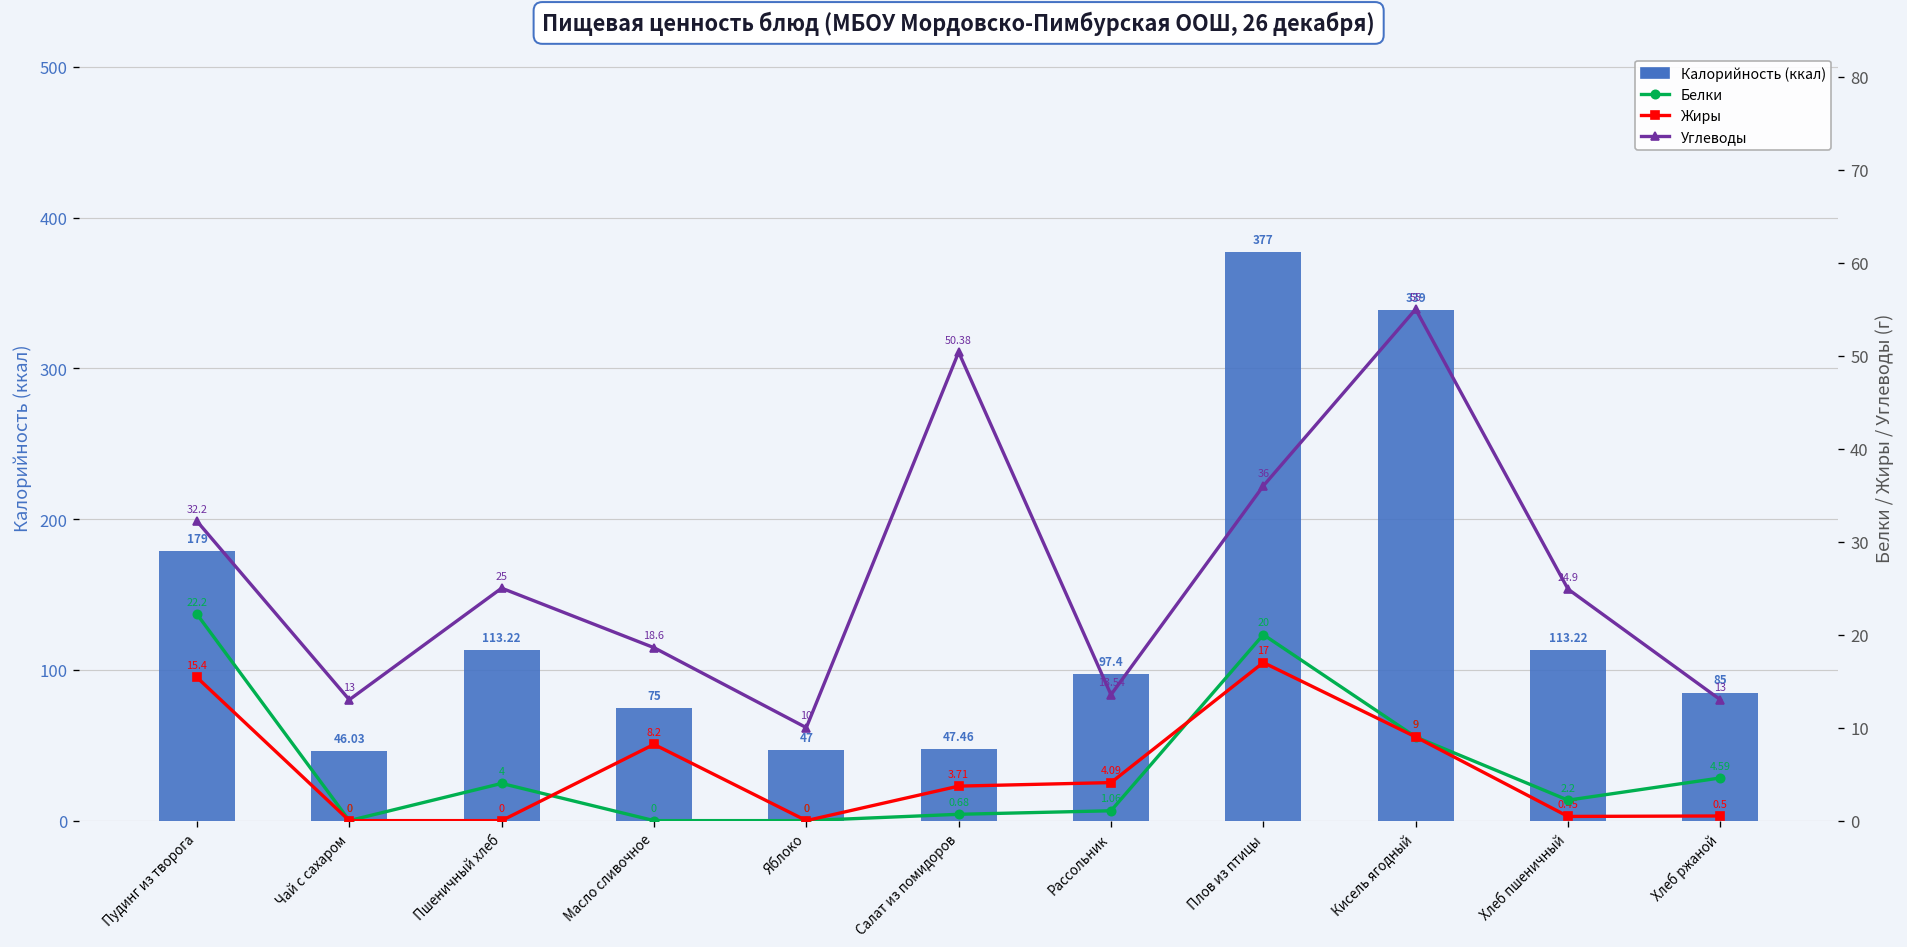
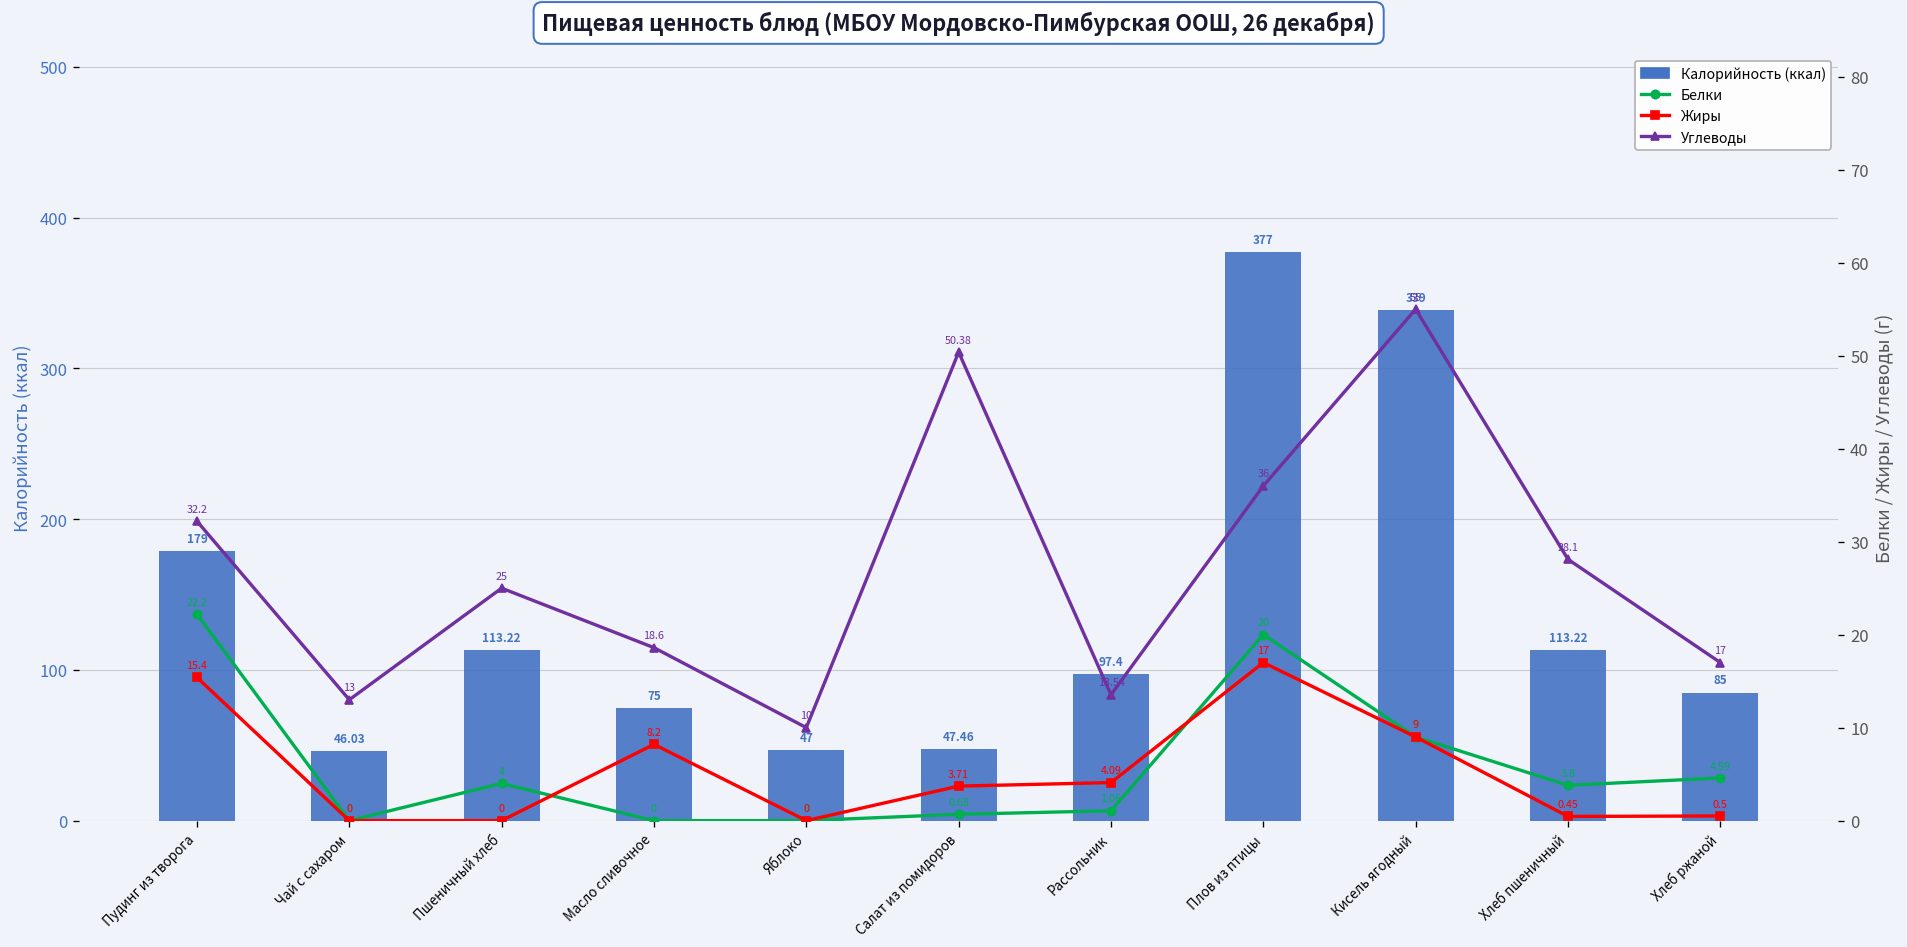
  {
    "Белки": {
      "Пудинг из творога": 22.2,
      "Пшеничный хлеб": 4,
      "Масло сливочное": 0,
      "Салат из помидоров": 0.68,
      "Рассольник": 1.06,
      "Плов из птицы": 20,
-     "Хлеб пшеничный": 2.2,
+     "Хлеб пшеничный": 3.8,
      "Хлеб ржаной": 4.59
    },
    "Жиры": {
      "Пудинг из творога": 15.4,
      "Пшеничный хлеб": 0,
      "Масло сливочное": 8.2,
      "Салат из помидоров": 3.71,
      "Рассольник": 4.09,
      "Плов из птицы": 17,
      "Хлеб ржаной": 0.5
    },
    "Углеводы": {
      "Пудинг из творога": 32.2,
      "Чай с сахаром": 13,
      "Пшеничный хлеб": 25,
      "Масло сливочное": 18.6,
      "Яблоко": 10,
      "Салат из помидоров": 50.38,
      "Рассольник": 13.54,
      "Плов из птицы": 36,
-     "Хлеб пшеничный": 24.9,
-     "Хлеб ржаной": 13
+     "Хлеб пшеничный": 28.1,
+     "Хлеб ржаной": 17
    }
  }
